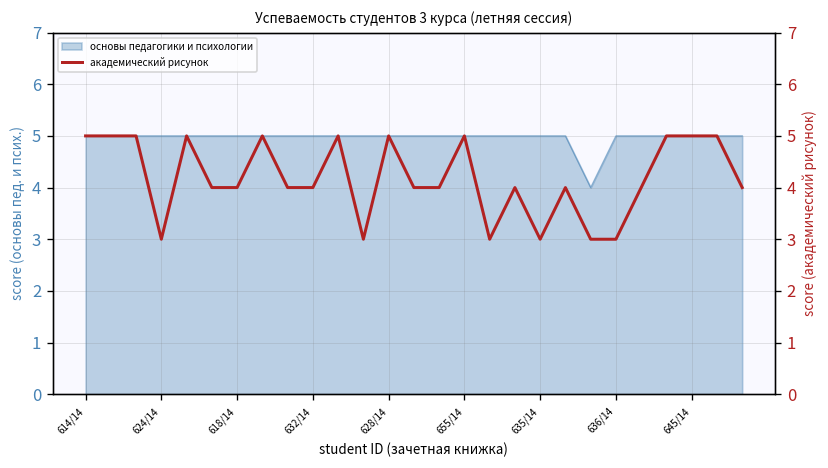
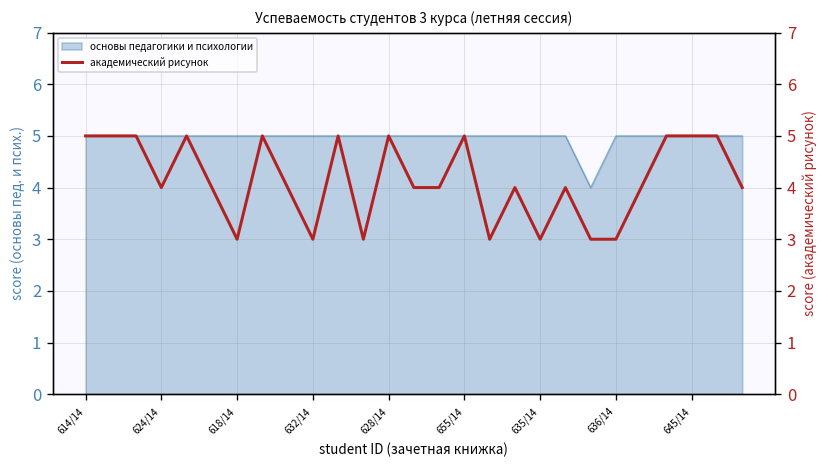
  {
    "основы педагогики и психологии": {
      "614/14": 5.0,
      "624/14": 5.0,
      "618/14": 5.0,
      "632/14": 5.0,
      "628/14": 5.0,
      "655/14": 5.0,
      "635/14": 5.0,
      "636/14": 5.0,
      "645/14": 5.0
    },
    "академический рисунок": {
      "614/14": 5,
-     "624/14": 3,
-     "618/14": 4,
-     "632/14": 4,
+     "624/14": 4,
+     "618/14": 3,
+     "632/14": 3,
      "628/14": 5,
      "655/14": 5,
      "635/14": 3,
      "636/14": 3,
      "645/14": 5
    }
  }
